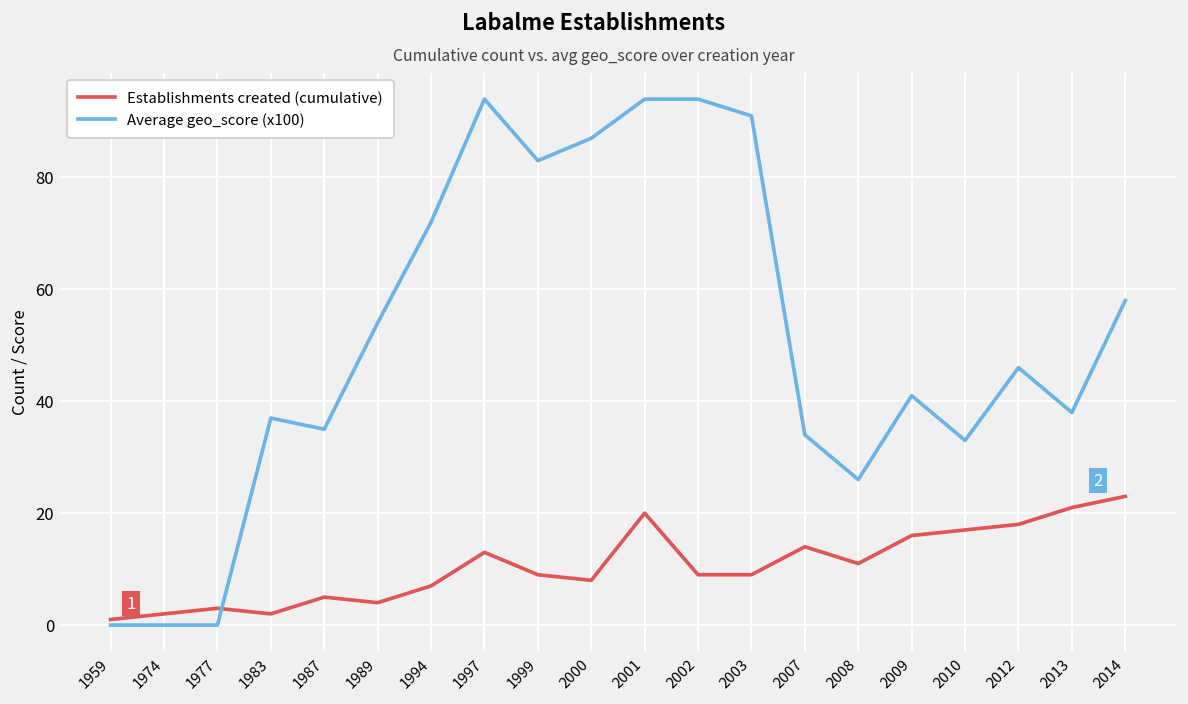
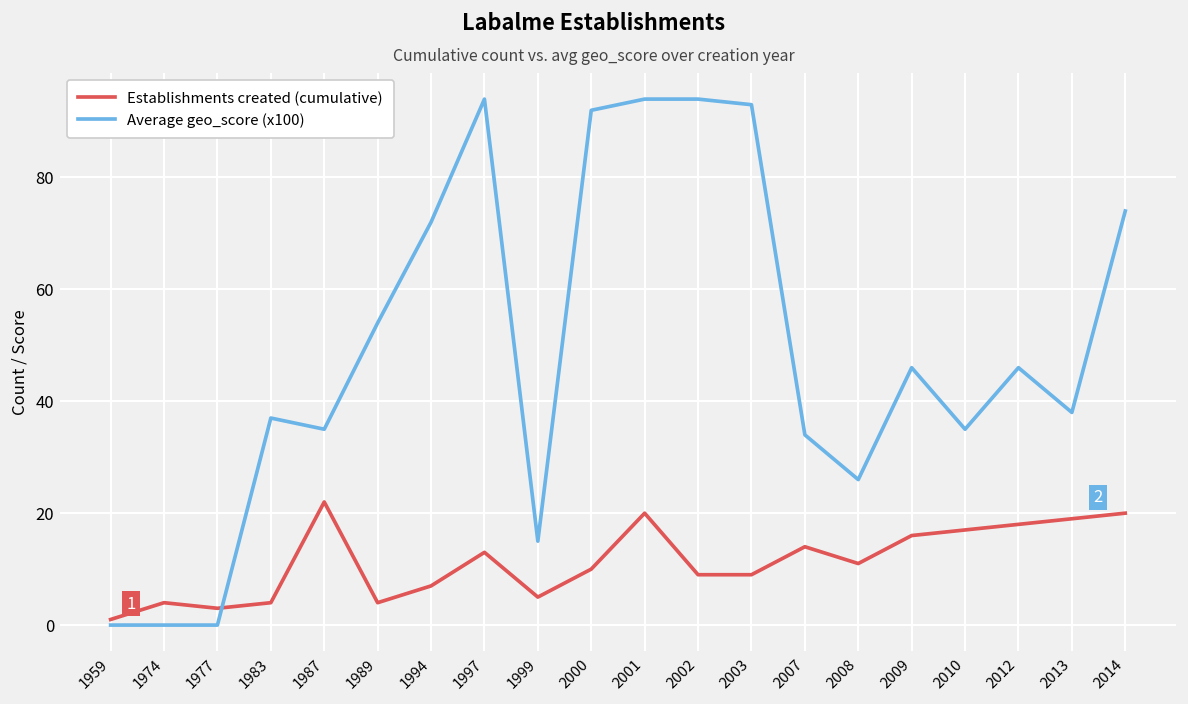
  {
    "Establishments created (cumulative)": {
-     "1974": 2,
+     "1974": 4,
      "1977": 3,
-     "1983": 2,
-     "1987": 5,
+     "1983": 4,
+     "1987": 22,
      "1989": 4,
      "1994": 7,
      "1997": 13,
-     "1999": 9,
-     "2000": 8,
+     "1999": 5,
+     "2000": 10,
      "2001": 20,
      "2002": 9,
      "2003": 9,
      "2007": 14,
      "2008": 11,
      "2009": 16,
      "2010": 17,
      "2012": 18,
-     "2013": 21,
-     "2014": 23
+     "2013": 19,
+     "2014": 20
    },
    "Average geo_score (x100)": {
      "1959": 0,
      "1974": 0,
      "1977": 0,
      "1983": 37,
      "1987": 35,
      "1989": 54,
      "1994": 72,
      "1997": 94,
-     "1999": 83,
-     "2000": 87,
+     "1999": 15,
+     "2000": 92,
      "2001": 94,
      "2002": 94,
-     "2003": 91,
+     "2003": 93,
      "2007": 34,
      "2008": 26,
-     "2009": 41,
-     "2010": 33,
+     "2009": 46,
+     "2010": 35,
      "2012": 46,
      "2013": 38,
-     "2014": 58
+     "2014": 74
    }
  }
